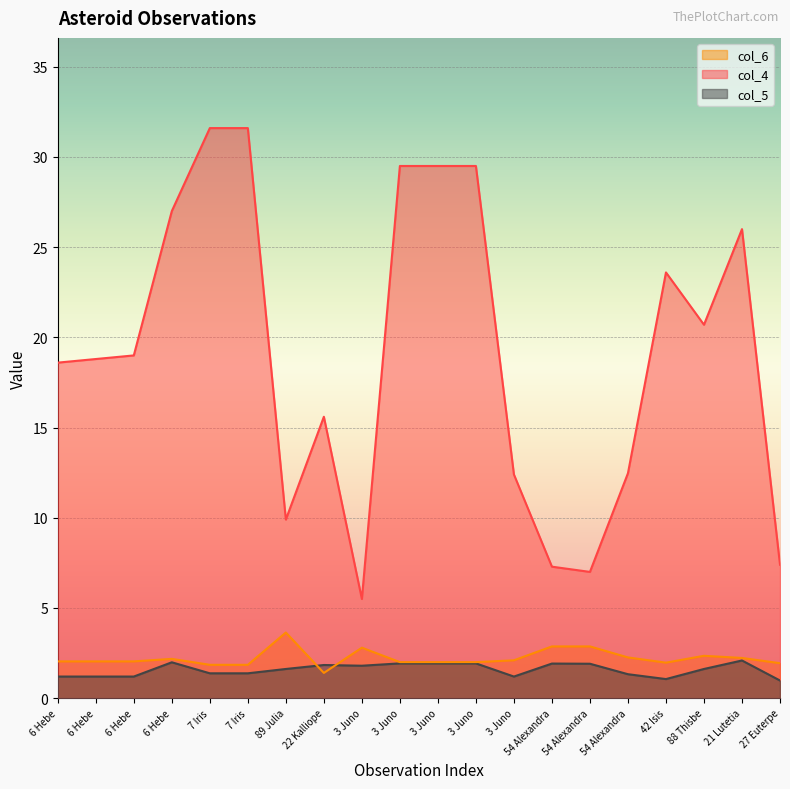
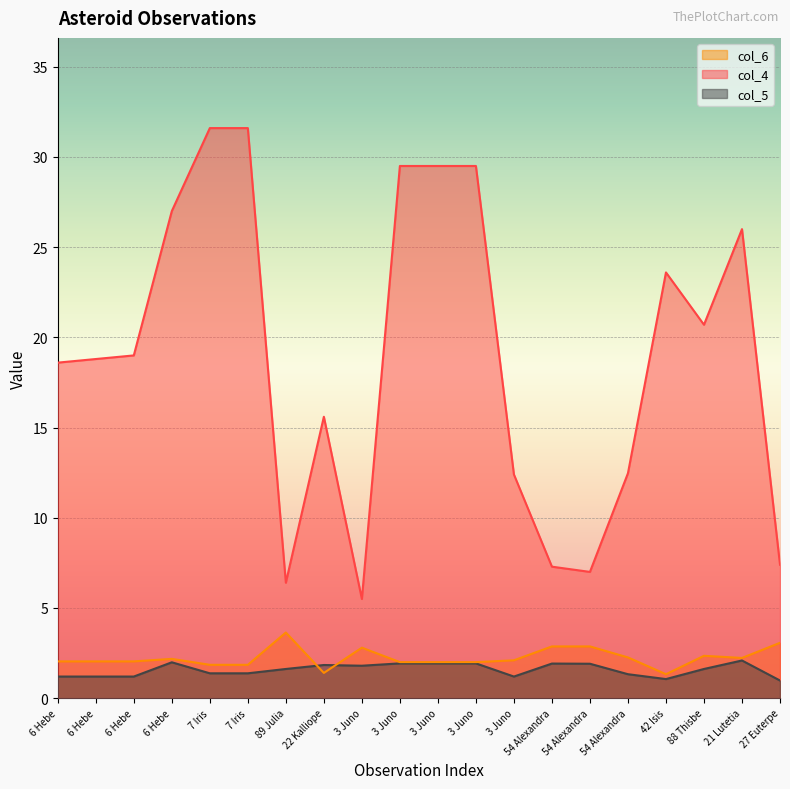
  {
    "col_6": {
      "89 Julia": 3.6,
      "22 Kalliope": 1.4,
-     "42 Isis": 2.0,
+     "42 Isis": 1.3,
      "88 Thisbe": 2.4,
-     "27 Euterpe": 1.9
+     "27 Euterpe": 3.1
    },
    "col_4": {
-     "89 Julia": 9.9,
+     "89 Julia": 6.4,
      "22 Kalliope": 15.6,
      "42 Isis": 23.6,
      "88 Thisbe": 20.7,
      "21 Lutetia": 26.0,
      "27 Euterpe": 7.4
    },
    "col_5": {
      "89 Julia": 1.6,
      "22 Kalliope": 1.8,
      "42 Isis": 1.1,
      "88 Thisbe": 1.6,
      "27 Euterpe": 1.0
    }
  }
